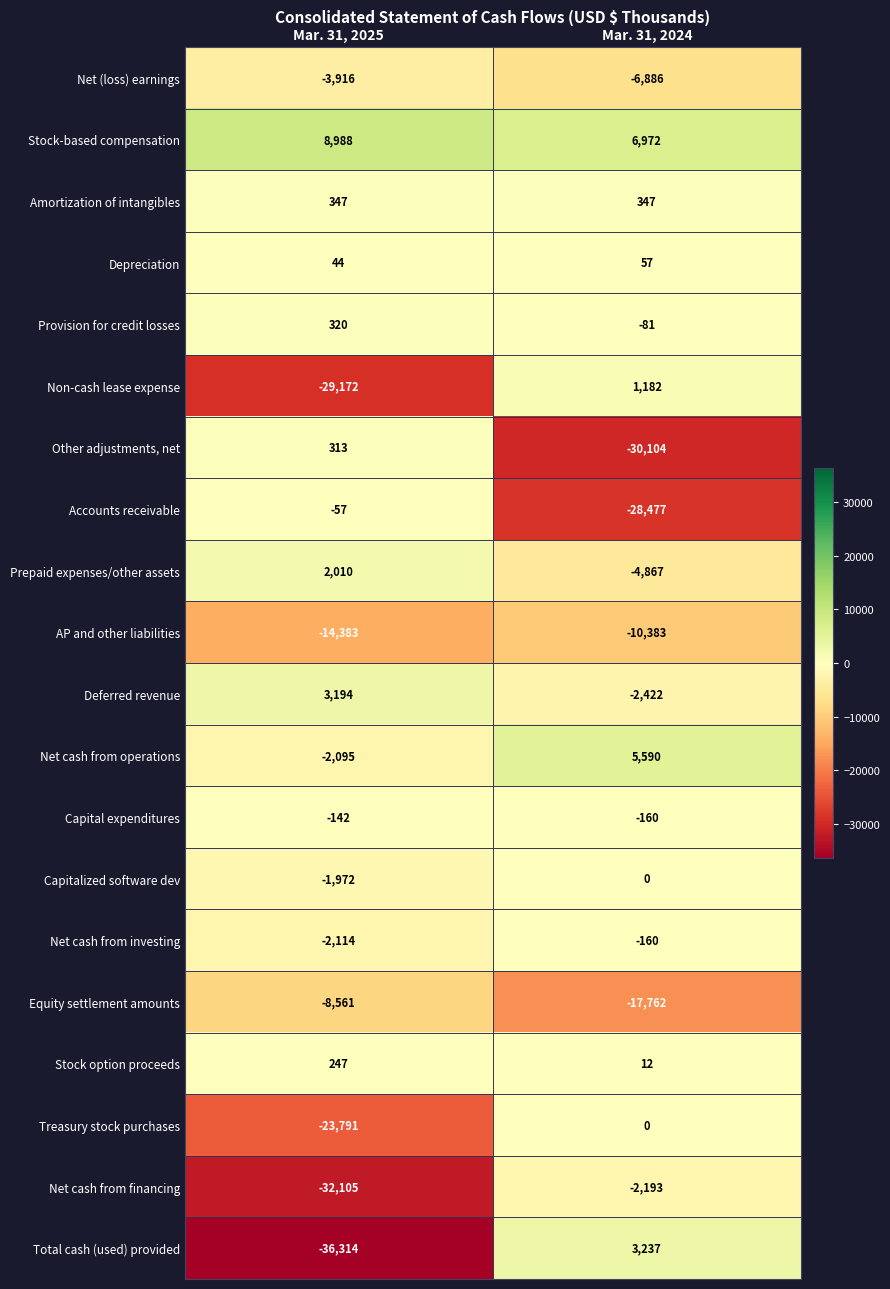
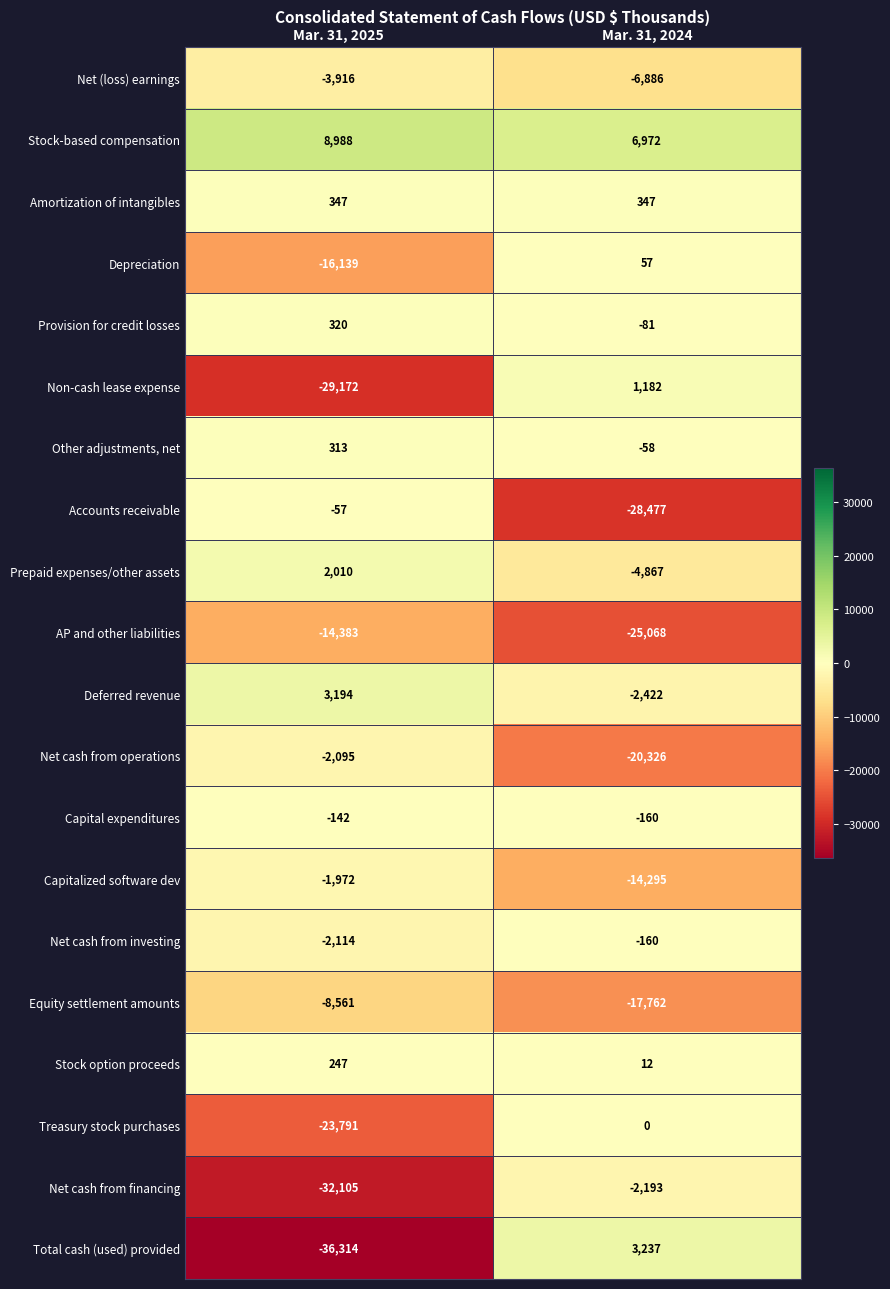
  {
    "Net (loss) earnings": {
      "Mar. 31, 2025": "-3,916",
      "Mar. 31, 2024": "-6,886"
    },
    "Stock-based compensation": {
      "Mar. 31, 2025": "8,988",
      "Mar. 31, 2024": "6,972"
    },
    "Amortization of intangibles": {
      "Mar. 31, 2025": "347",
      "Mar. 31, 2024": "347"
    },
    "Depreciation": {
-     "Mar. 31, 2025": "44",
+     "Mar. 31, 2025": "-16,139",
      "Mar. 31, 2024": "57"
    },
    "Provision for credit losses": {
      "Mar. 31, 2025": "320",
      "Mar. 31, 2024": "-81"
    },
    "Non-cash lease expense": {
      "Mar. 31, 2025": "-29,172",
      "Mar. 31, 2024": "1,182"
    },
    "Other adjustments, net": {
      "Mar. 31, 2025": "313",
-     "Mar. 31, 2024": "-30,104"
+     "Mar. 31, 2024": "-58"
    },
    "Accounts receivable": {
      "Mar. 31, 2025": "-57",
      "Mar. 31, 2024": "-28,477"
    },
    "Prepaid expenses/other assets": {
      "Mar. 31, 2025": "2,010",
      "Mar. 31, 2024": "-4,867"
    },
    "AP and other liabilities": {
      "Mar. 31, 2025": "-14,383",
-     "Mar. 31, 2024": "-10,383"
+     "Mar. 31, 2024": "-25,068"
    },
    "Deferred revenue": {
      "Mar. 31, 2025": "3,194",
      "Mar. 31, 2024": "-2,422"
    },
    "Net cash from operations": {
      "Mar. 31, 2025": "-2,095",
-     "Mar. 31, 2024": "5,590"
+     "Mar. 31, 2024": "-20,326"
    },
    "Capital expenditures": {
      "Mar. 31, 2025": "-142",
      "Mar. 31, 2024": "-160"
    },
    "Capitalized software dev": {
      "Mar. 31, 2025": "-1,972",
-     "Mar. 31, 2024": "0"
+     "Mar. 31, 2024": "-14,295"
    },
    "Net cash from investing": {
      "Mar. 31, 2025": "-2,114",
      "Mar. 31, 2024": "-160"
    },
    "Equity settlement amounts": {
      "Mar. 31, 2025": "-8,561",
      "Mar. 31, 2024": "-17,762"
    },
    "Stock option proceeds": {
      "Mar. 31, 2025": "247",
      "Mar. 31, 2024": "12"
    },
    "Treasury stock purchases": {
      "Mar. 31, 2025": "-23,791",
      "Mar. 31, 2024": "0"
    },
    "Net cash from financing": {
      "Mar. 31, 2025": "-32,105",
      "Mar. 31, 2024": "-2,193"
    },
    "Total cash (used) provided": {
      "Mar. 31, 2025": "-36,314",
      "Mar. 31, 2024": "3,237"
    }
  }
